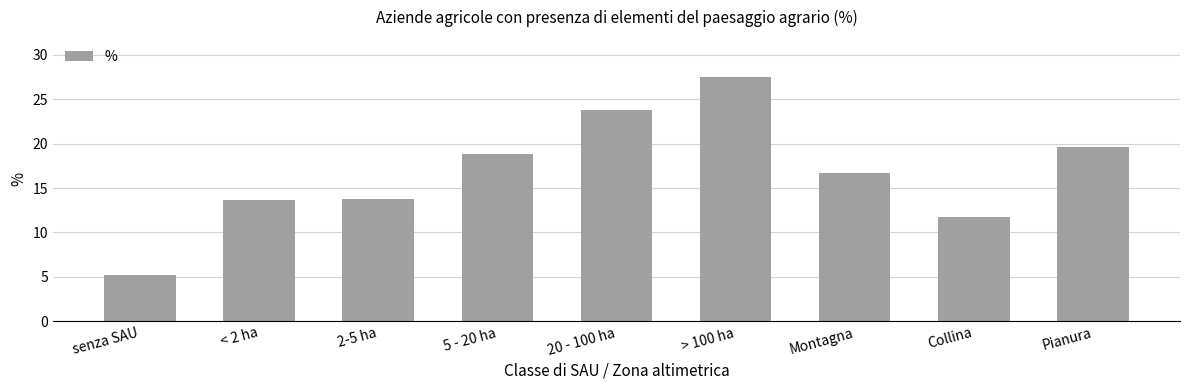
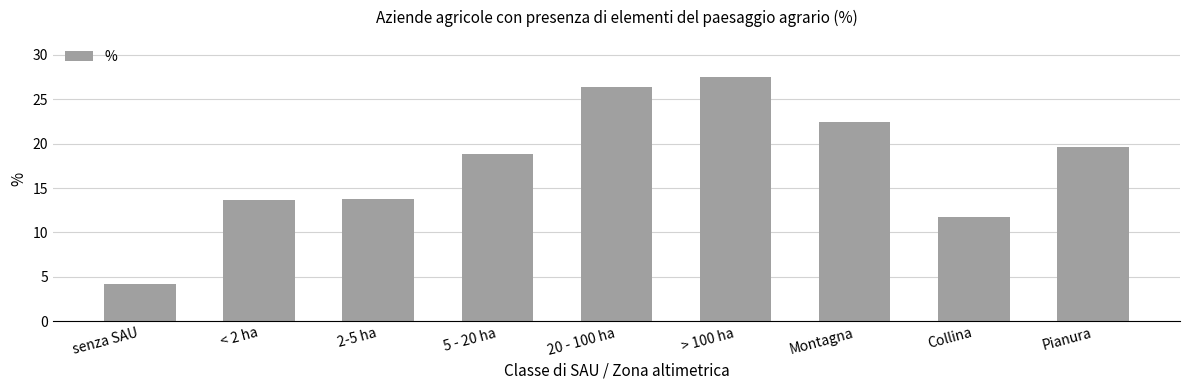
  {
-   "senza SAU": 5,
+   "senza SAU": 4,
    "< 2 ha": 14,
    "2-5 ha": 14,
    "5 - 20 ha": 19,
-   "20 - 100 ha": 24,
+   "20 - 100 ha": 26,
    "> 100 ha": 28,
-   "Montagna": 17,
+   "Montagna": 22,
    "Collina": 12,
    "Pianura": 20
  }
